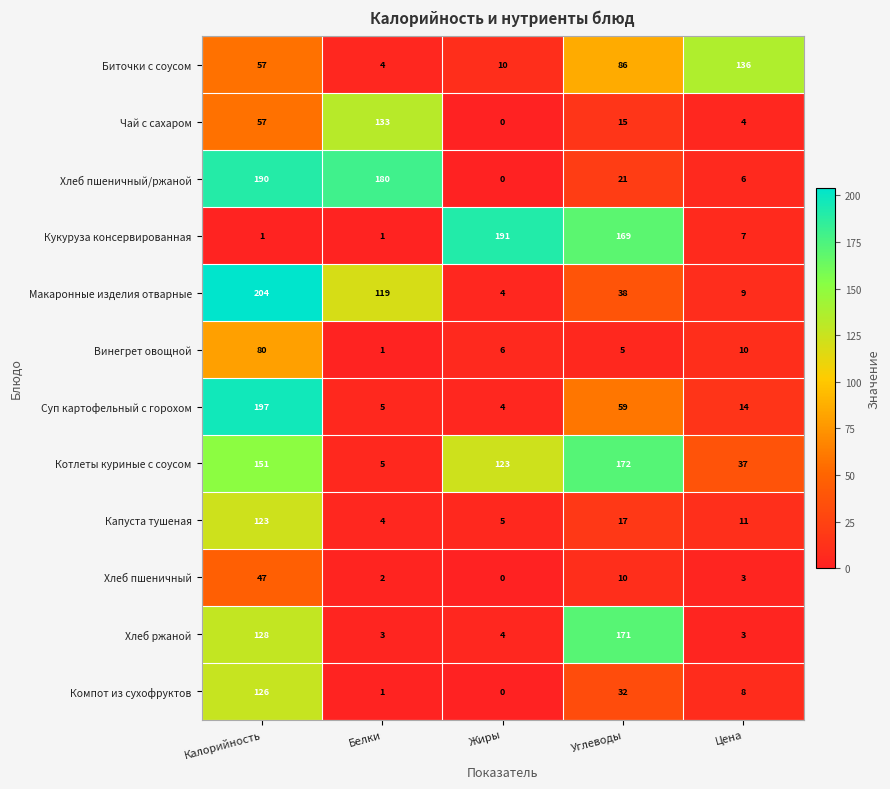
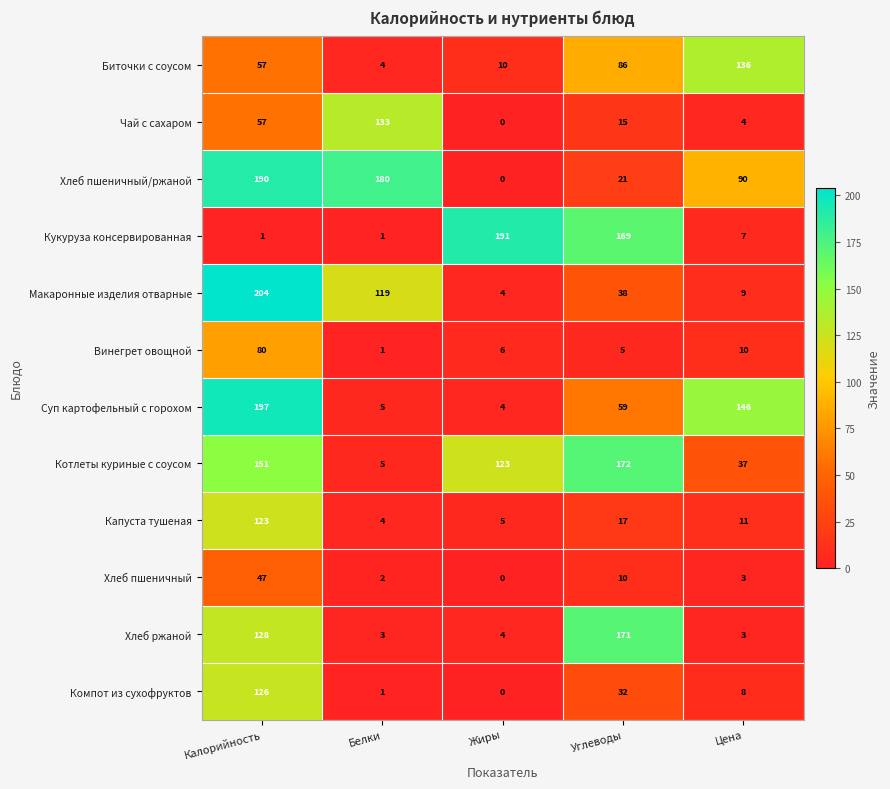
  {
    "Биточки с соусом": {
      "Калорийность": 57,
      "Белки": 4,
      "Жиры": 10,
      "Углеводы": 86,
      "Цена": 136
    },
    "Чай с сахаром": {
      "Калорийность": 57,
      "Белки": 133,
      "Жиры": 0,
      "Углеводы": 15,
      "Цена": 4
    },
    "Хлеб пшеничный/ржаной": {
      "Калорийность": 190,
      "Белки": 180,
      "Жиры": 0,
      "Углеводы": 21,
-     "Цена": 6
+     "Цена": 90
    },
    "Кукуруза консервированная": {
      "Калорийность": 1,
      "Белки": 1,
      "Жиры": 191,
      "Углеводы": 169,
      "Цена": 7
    },
    "Макаронные изделия отварные": {
      "Калорийность": 204,
      "Белки": 119,
      "Жиры": 4,
      "Углеводы": 38,
      "Цена": 9
    },
    "Винегрет овощной": {
      "Калорийность": 80,
      "Белки": 1,
      "Жиры": 6,
      "Углеводы": 5,
      "Цена": 10
    },
    "Суп картофельный с горохом": {
      "Калорийность": 197,
      "Белки": 5,
      "Жиры": 4,
      "Углеводы": 59,
-     "Цена": 14
+     "Цена": 146
    },
    "Котлеты куриные с соусом": {
      "Калорийность": 151,
      "Белки": 5,
      "Жиры": 123,
      "Углеводы": 172,
      "Цена": 37
    },
    "Капуста тушеная": {
      "Калорийность": 123,
      "Белки": 4,
      "Жиры": 5,
      "Углеводы": 17,
      "Цена": 11
    },
    "Хлеб пшеничный": {
      "Калорийность": 47,
      "Белки": 2,
      "Жиры": 0,
      "Углеводы": 10,
      "Цена": 3
    },
    "Хлеб ржаной": {
      "Калорийность": 128,
      "Белки": 3,
      "Жиры": 4,
      "Углеводы": 171,
      "Цена": 3
    },
    "Компот из сухофруктов": {
      "Калорийность": 126,
      "Белки": 1,
      "Жиры": 0,
      "Углеводы": 32,
      "Цена": 8
    }
  }
